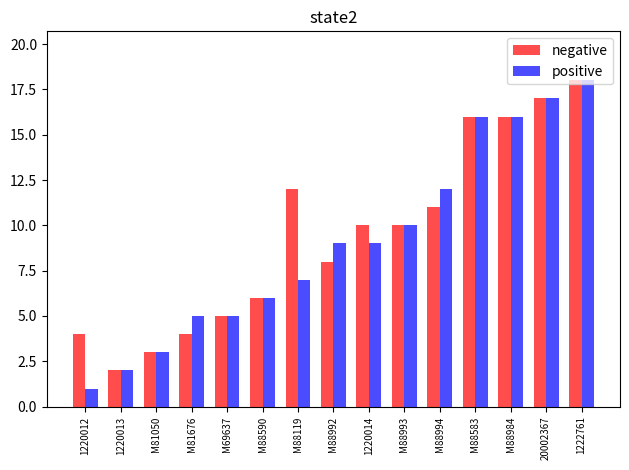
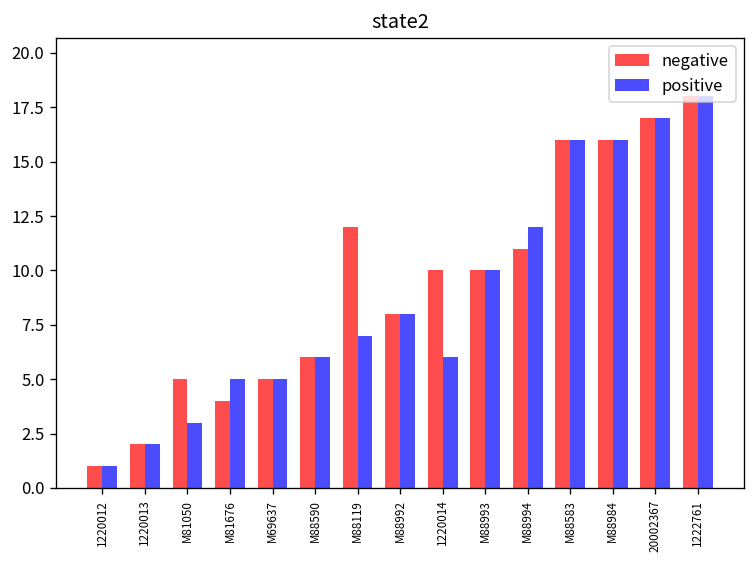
  {
    "negative": {
-     "1220012": 4,
+     "1220012": 1,
      "1220013": 2,
-     "M81050": 3,
+     "M81050": 5,
      "M81676": 4,
      "M69637": 5,
      "M88590": 6,
      "M88119": 12,
      "M88992": 8,
      "1220014": 10,
      "M88993": 10,
      "M88994": 11,
      "M88583": 16,
      "M88984": 16,
      "20002367": 17
    },
    "positive": {
      "1220012": 1,
      "1220013": 2,
      "M81050": 3,
      "M81676": 5,
      "M69637": 5,
      "M88590": 6,
      "M88119": 7,
-     "M88992": 9,
-     "1220014": 9,
+     "M88992": 8,
+     "1220014": 6,
      "M88993": 10,
      "M88994": 12,
      "M88583": 16,
      "M88984": 16,
      "20002367": 17
    }
  }
